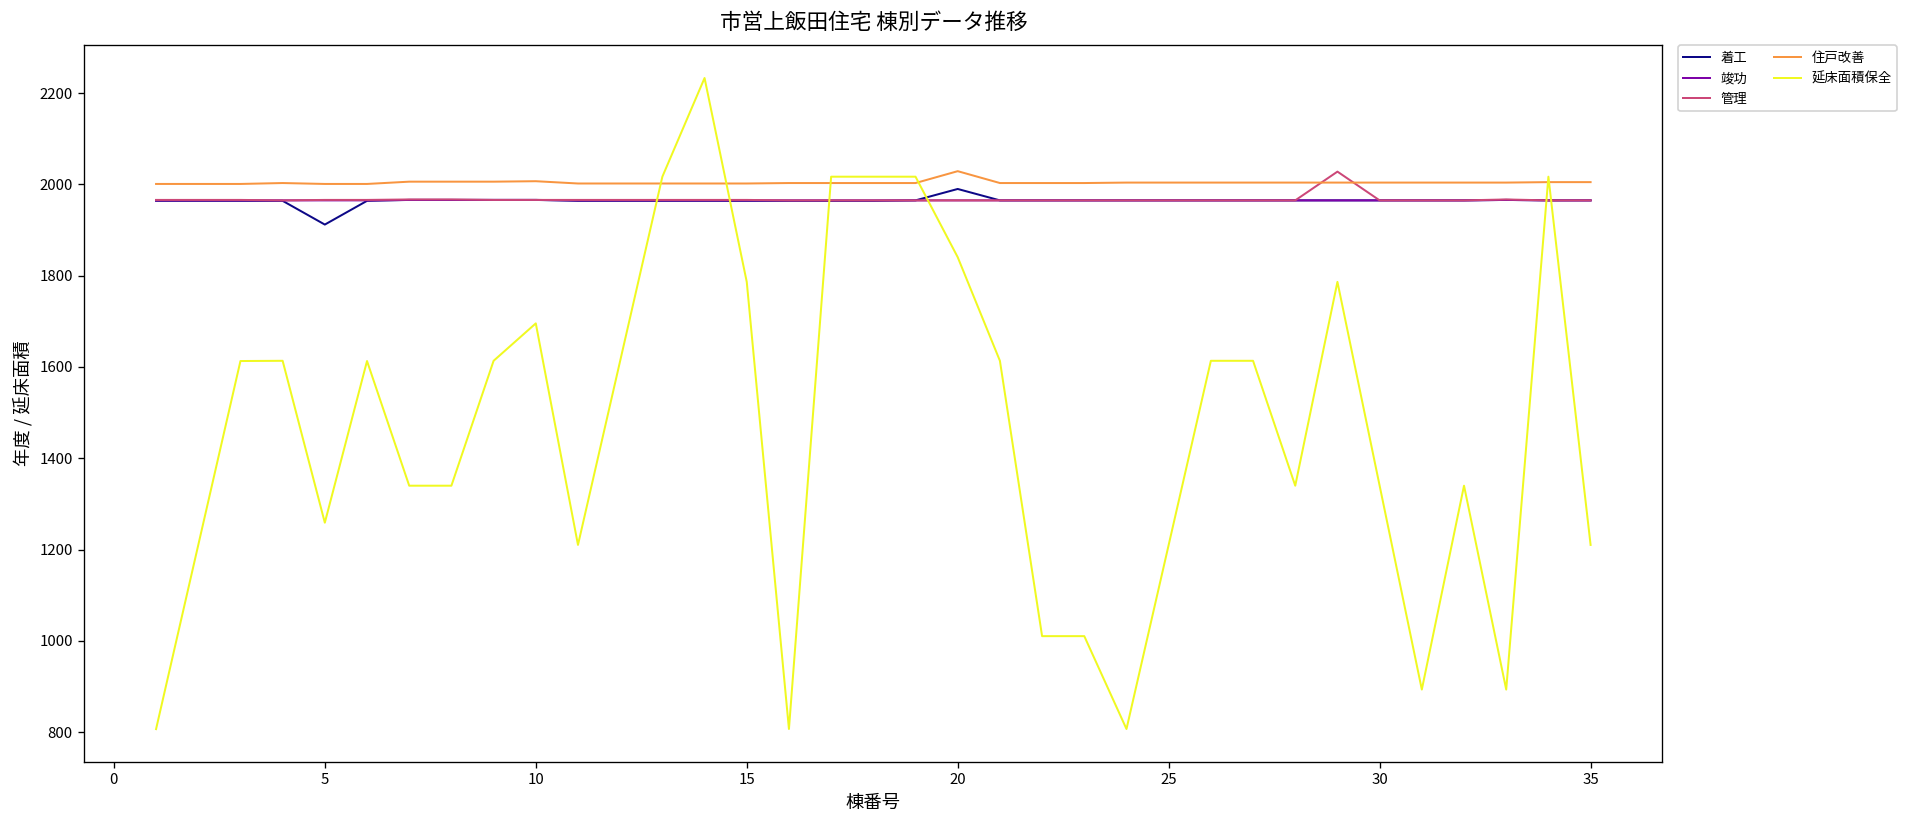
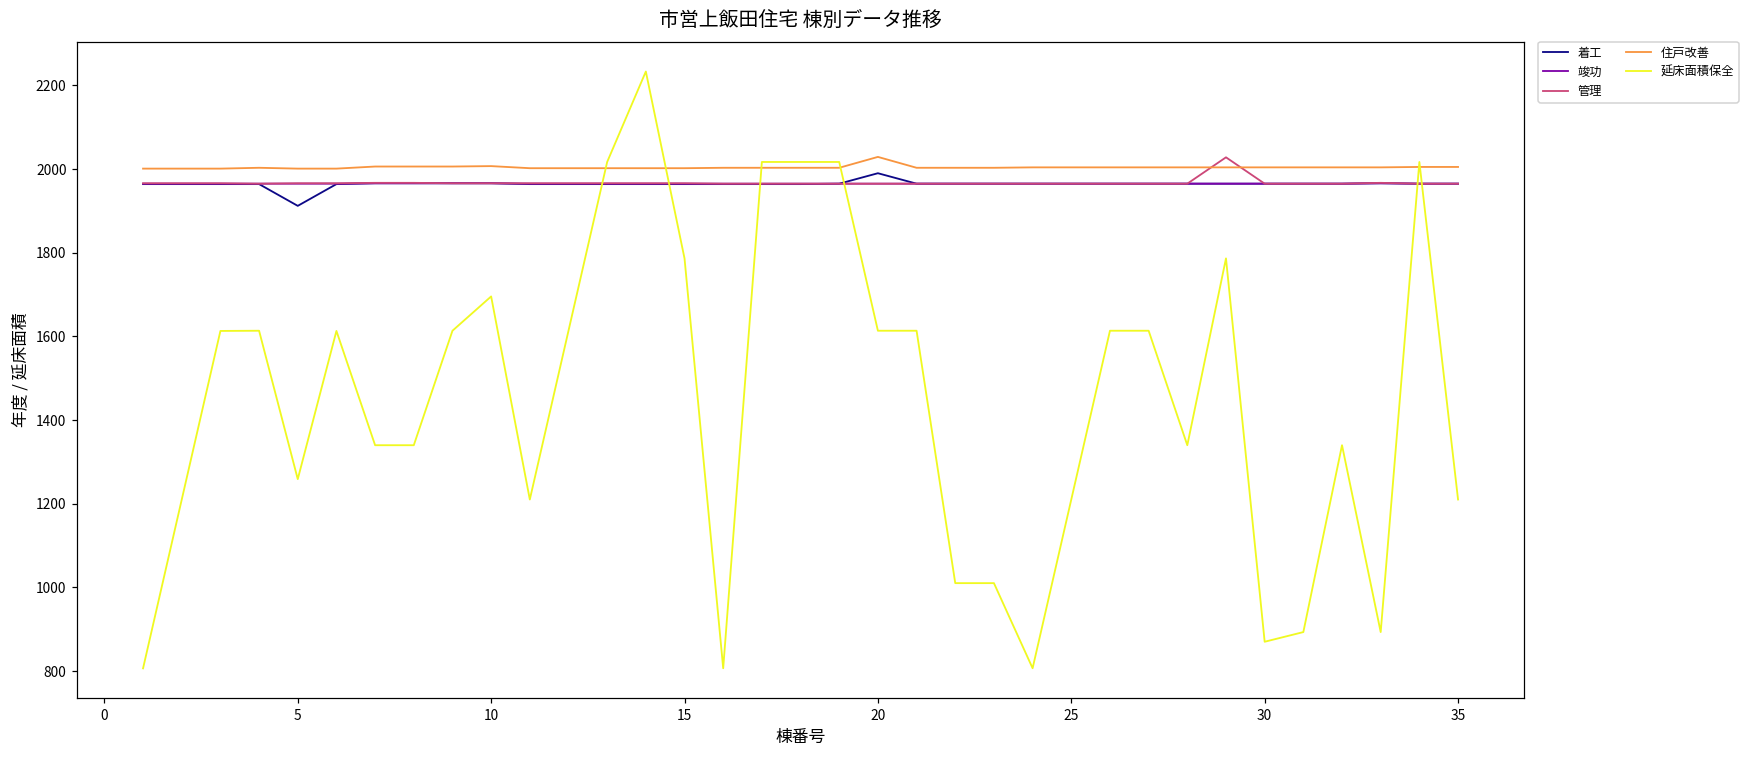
  {
    "着工": {
      "5": 1910,
      "20": 1990
    },
    "住戸改善": {
      "5": 2000,
      "10": 2010,
      "15": 2000,
      "20": 2030,
      "25": 2000,
      "30": 2000,
      "35": 2010
    },
    "延床面積保全": {
      "5": 1260,
      "10": 1700,
      "15": 1790,
-     "20": 1840,
+     "20": 1610,
      "25": 1210,
-     "30": 1340,
+     "30": 870,
      "35": 1210
    }
  }
